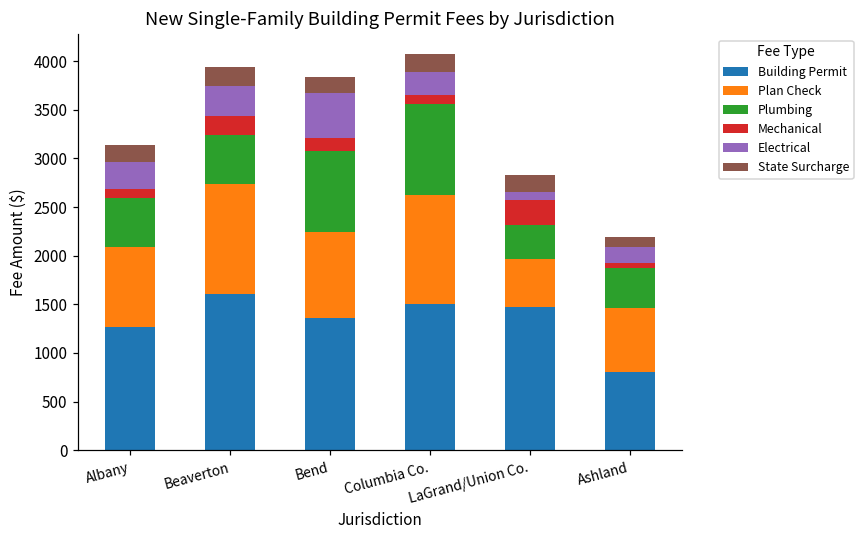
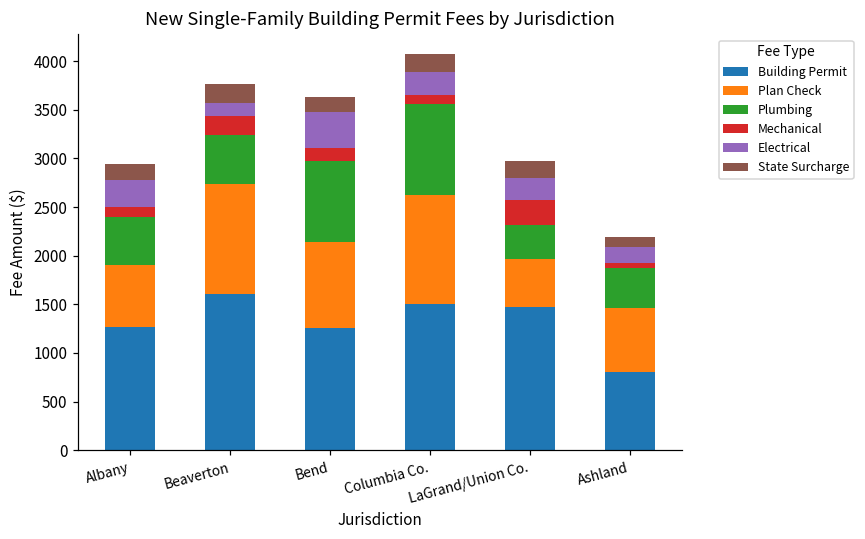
  {
    "Building Permit": {
      "Albany": 1300,
      "Beaverton": 1600,
-     "Bend": 1400,
+     "Bend": 1300,
      "Columbia Co.": 1500,
      "LaGrand/Union Co.": 1500,
      "Ashland": 800
    },
    "Plan Check": {
-     "Albany": 800,
+     "Albany": 600,
      "Beaverton": 1100,
      "Bend": 900,
      "Columbia Co.": 1100,
      "LaGrand/Union Co.": 500,
      "Ashland": 700
    },
    "Plumbing": {
      "Albany": 500,
      "Beaverton": 500,
      "Bend": 800,
      "Columbia Co.": 900,
      "LaGrand/Union Co.": 400,
      "Ashland": 400
    },
    "Mechanical": {
      "Albany": 100,
      "Beaverton": 200,
      "Bend": 100,
      "Columbia Co.": 100,
      "LaGrand/Union Co.": 300,
      "Ashland": 100
    },
    "Electrical": {
      "Albany": 300,
-     "Beaverton": 300,
-     "Bend": 500,
+     "Beaverton": 100,
+     "Bend": 400,
      "Columbia Co.": 200,
-     "LaGrand/Union Co.": 100,
+     "LaGrand/Union Co.": 200,
      "Ashland": 200
    },
    "State Surcharge": {
      "Albany": 200,
      "Beaverton": 200,
      "Bend": 200,
      "Columbia Co.": 200,
      "LaGrand/Union Co.": 200,
      "Ashland": 100
    }
  }
